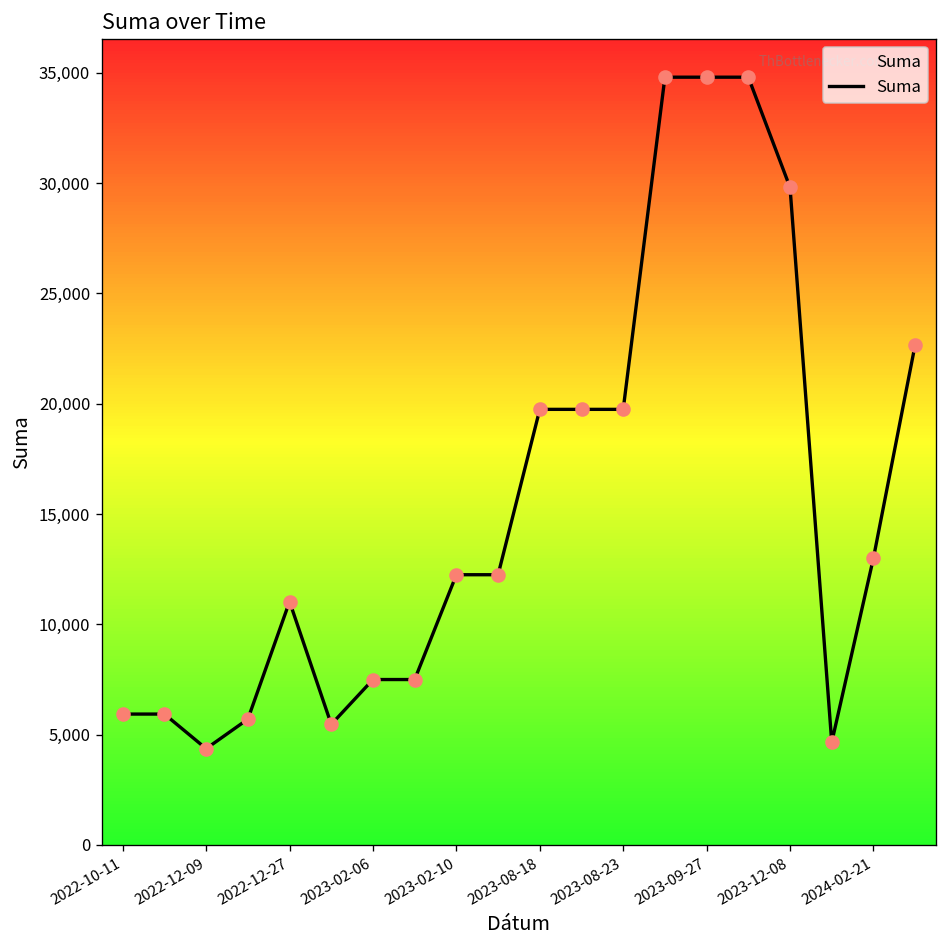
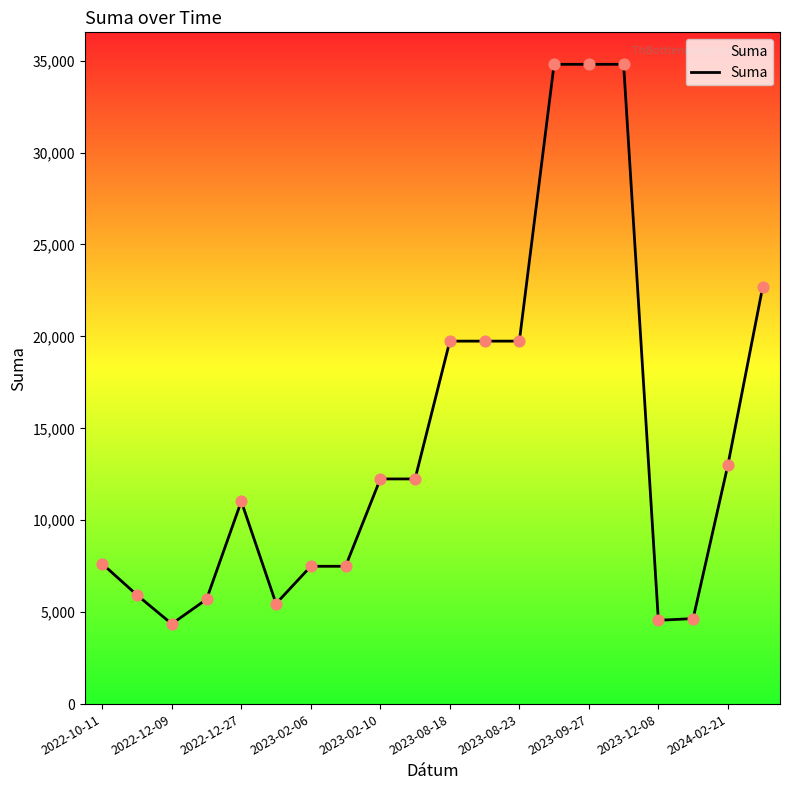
  {
-   "2022-10-11": "5,900",
+   "2022-10-11": "7,600",
    "2022-12-27": "11,000",
-   "2023-12-08": "29,800",
+   "2023-12-08": "4,600",
    "2024-02-21": "13,000"
  }
